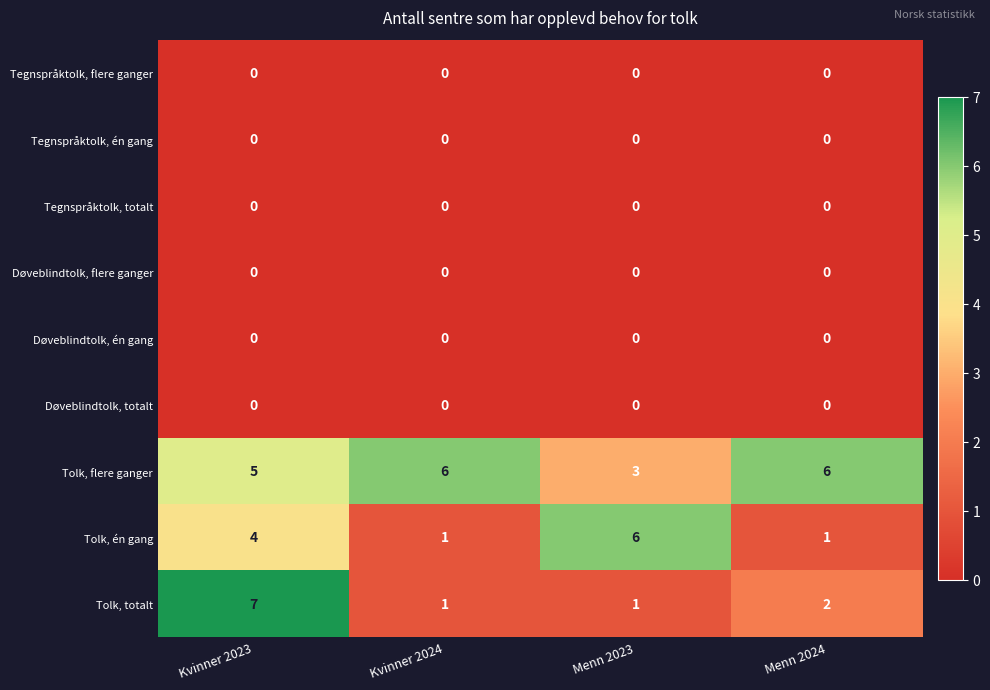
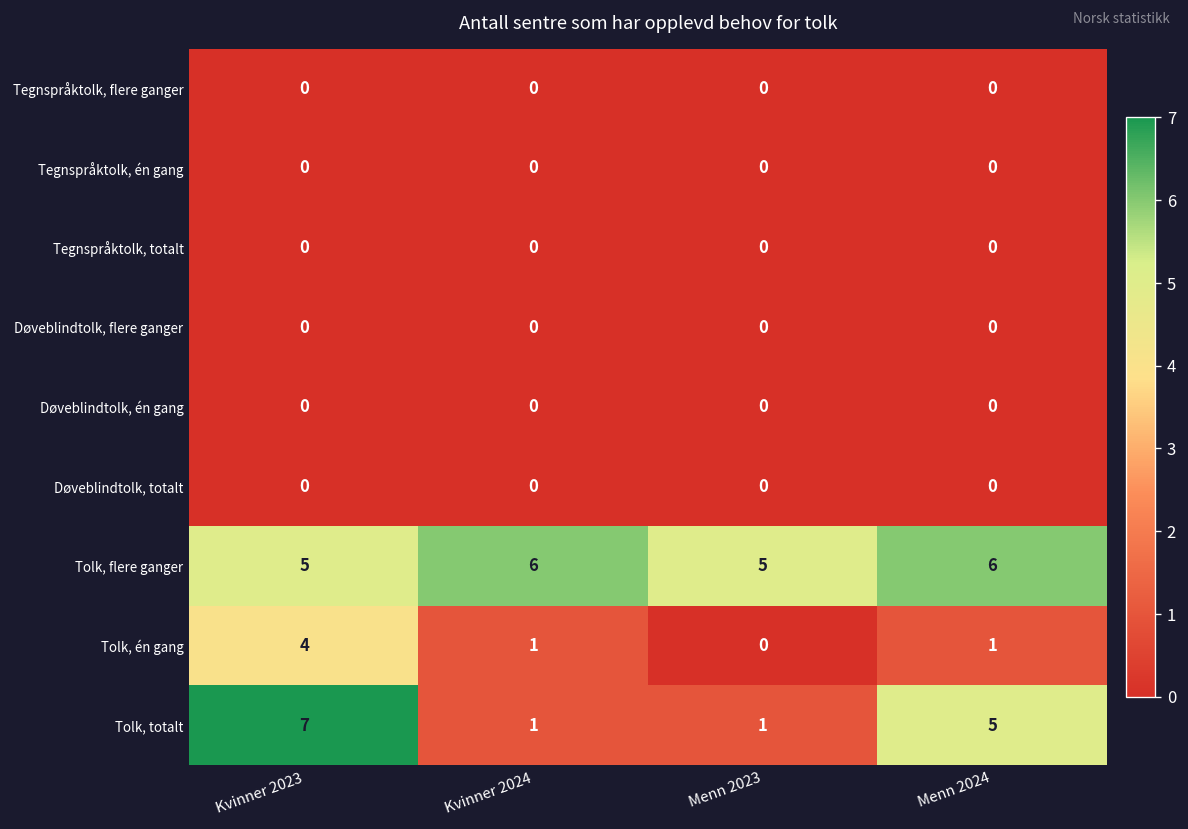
  {
    "Tegnspråktolk, flere ganger": {
      "Kvinner 2023": 0,
      "Kvinner 2024": 0,
      "Menn 2023": 0,
      "Menn 2024": 0
    },
    "Tegnspråktolk, én gang": {
      "Kvinner 2023": 0,
      "Kvinner 2024": 0,
      "Menn 2023": 0,
      "Menn 2024": 0
    },
    "Tegnspråktolk, totalt": {
      "Kvinner 2023": 0,
      "Kvinner 2024": 0,
      "Menn 2023": 0,
      "Menn 2024": 0
    },
    "Døveblindtolk, flere ganger": {
      "Kvinner 2023": 0,
      "Kvinner 2024": 0,
      "Menn 2023": 0,
      "Menn 2024": 0
    },
    "Døveblindtolk, én gang": {
      "Kvinner 2023": 0,
      "Kvinner 2024": 0,
      "Menn 2023": 0,
      "Menn 2024": 0
    },
    "Døveblindtolk, totalt": {
      "Kvinner 2023": 0,
      "Kvinner 2024": 0,
      "Menn 2023": 0,
      "Menn 2024": 0
    },
    "Tolk, flere ganger": {
      "Kvinner 2023": 5,
      "Kvinner 2024": 6,
-     "Menn 2023": 3,
+     "Menn 2023": 5,
      "Menn 2024": 6
    },
    "Tolk, én gang": {
      "Kvinner 2023": 4,
      "Kvinner 2024": 1,
-     "Menn 2023": 6,
+     "Menn 2023": 0,
      "Menn 2024": 1
    },
    "Tolk, totalt": {
      "Kvinner 2023": 7,
      "Kvinner 2024": 1,
      "Menn 2023": 1,
-     "Menn 2024": 2
+     "Menn 2024": 5
    }
  }
